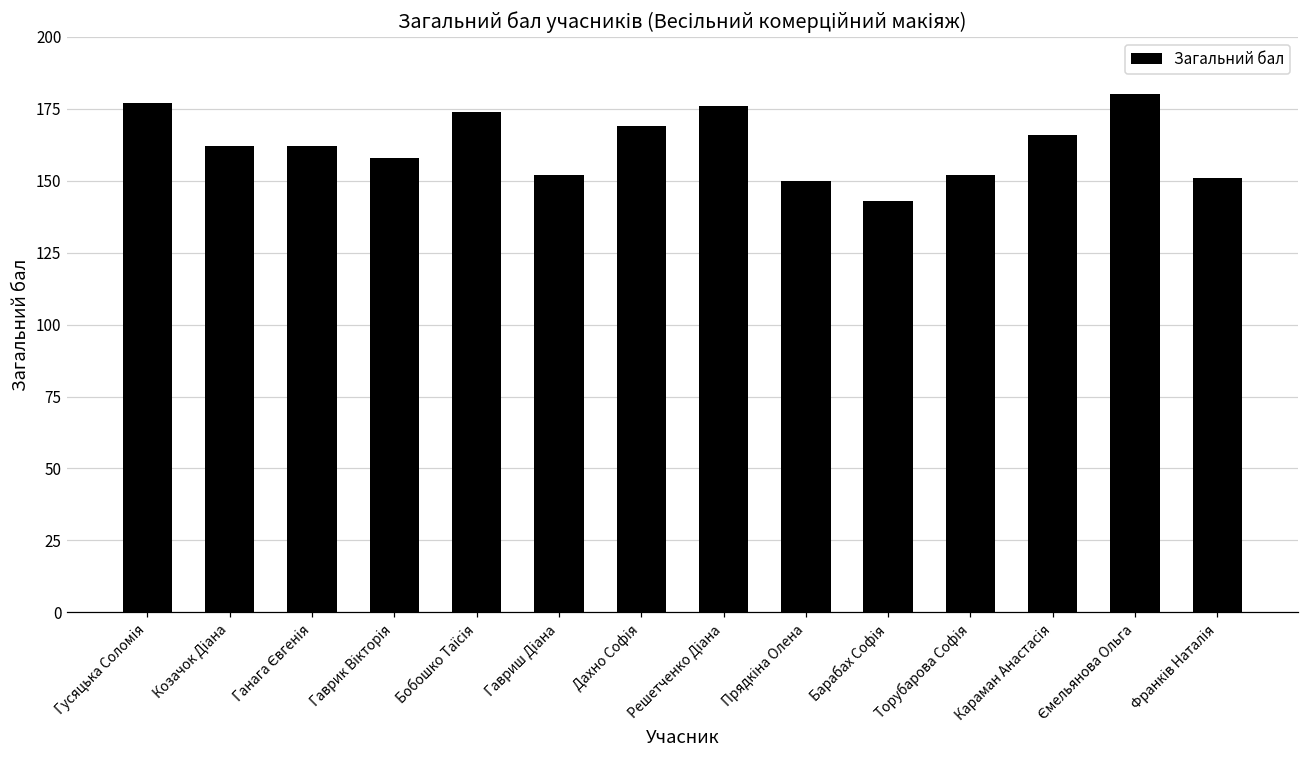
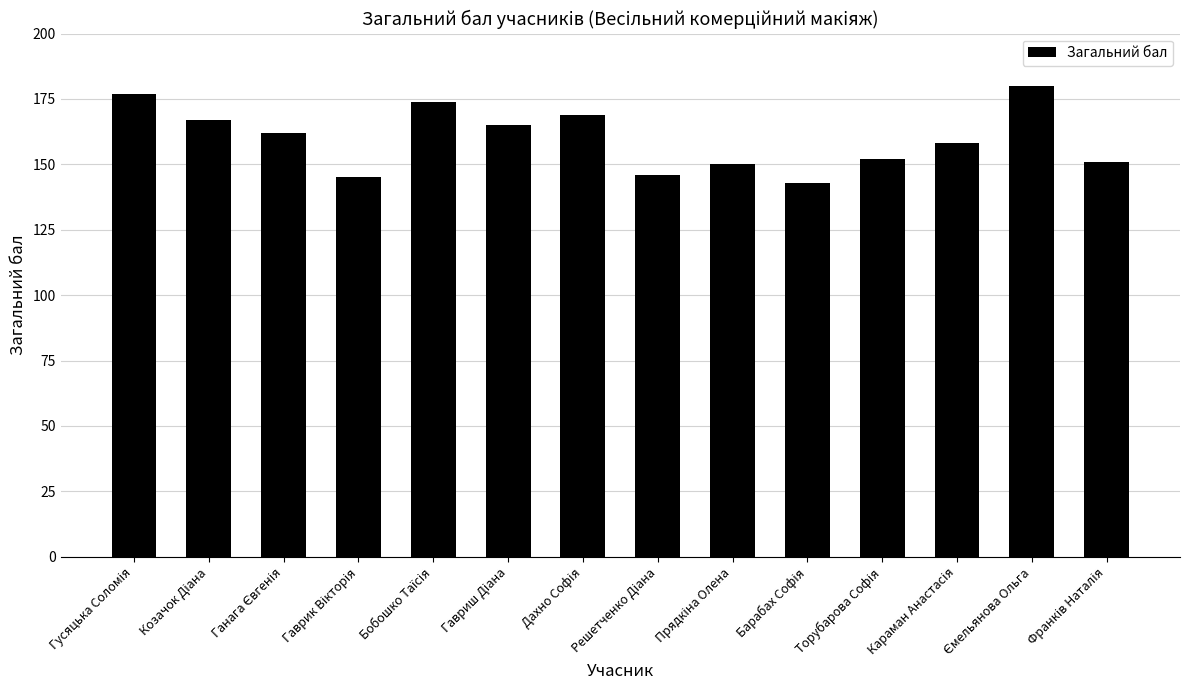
  {
    "Гусяцька Соломія": 177,
-   "Козачок Діана": 162,
+   "Козачок Діана": 167,
    "Ганага Євгенія": 162,
-   "Гаврик Вікторія": 158,
+   "Гаврик Вікторія": 145,
    "Бобошко Таїсія": 174,
-   "Гавриш Діана": 152,
+   "Гавриш Діана": 165,
    "Дахно Софія": 169,
-   "Решетченко Діана": 176,
+   "Решетченко Діана": 146,
    "Прядкіна Олена": 150,
    "Барабах Софія": 143,
    "Торубарова Софія": 152,
-   "Караман Анастасія": 166,
+   "Караман Анастасія": 158,
    "Ємельянова Ольга": 180,
    "Франків Наталія": 151
  }
